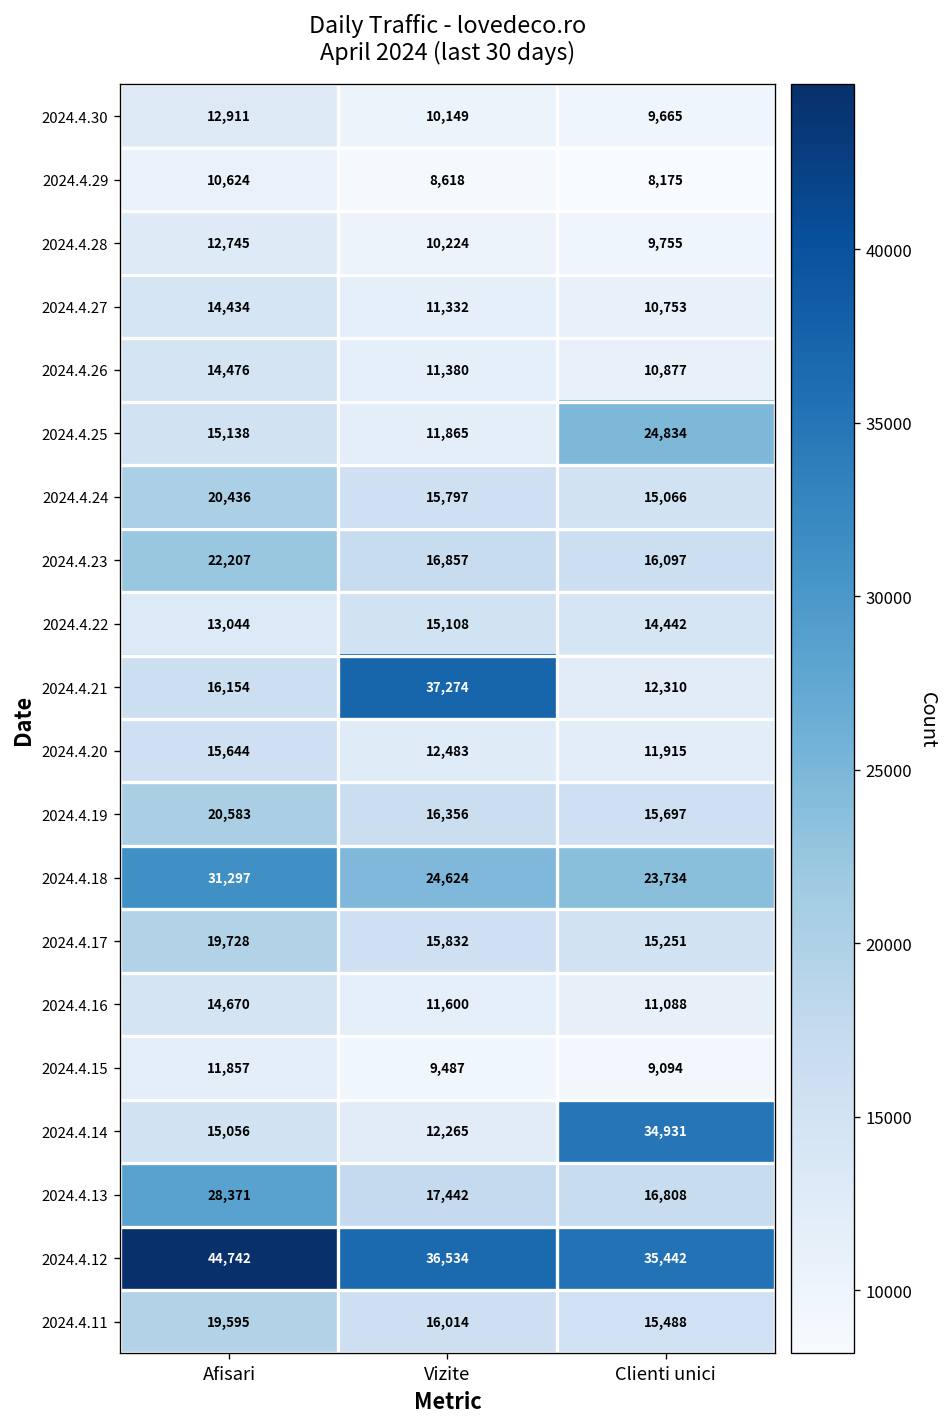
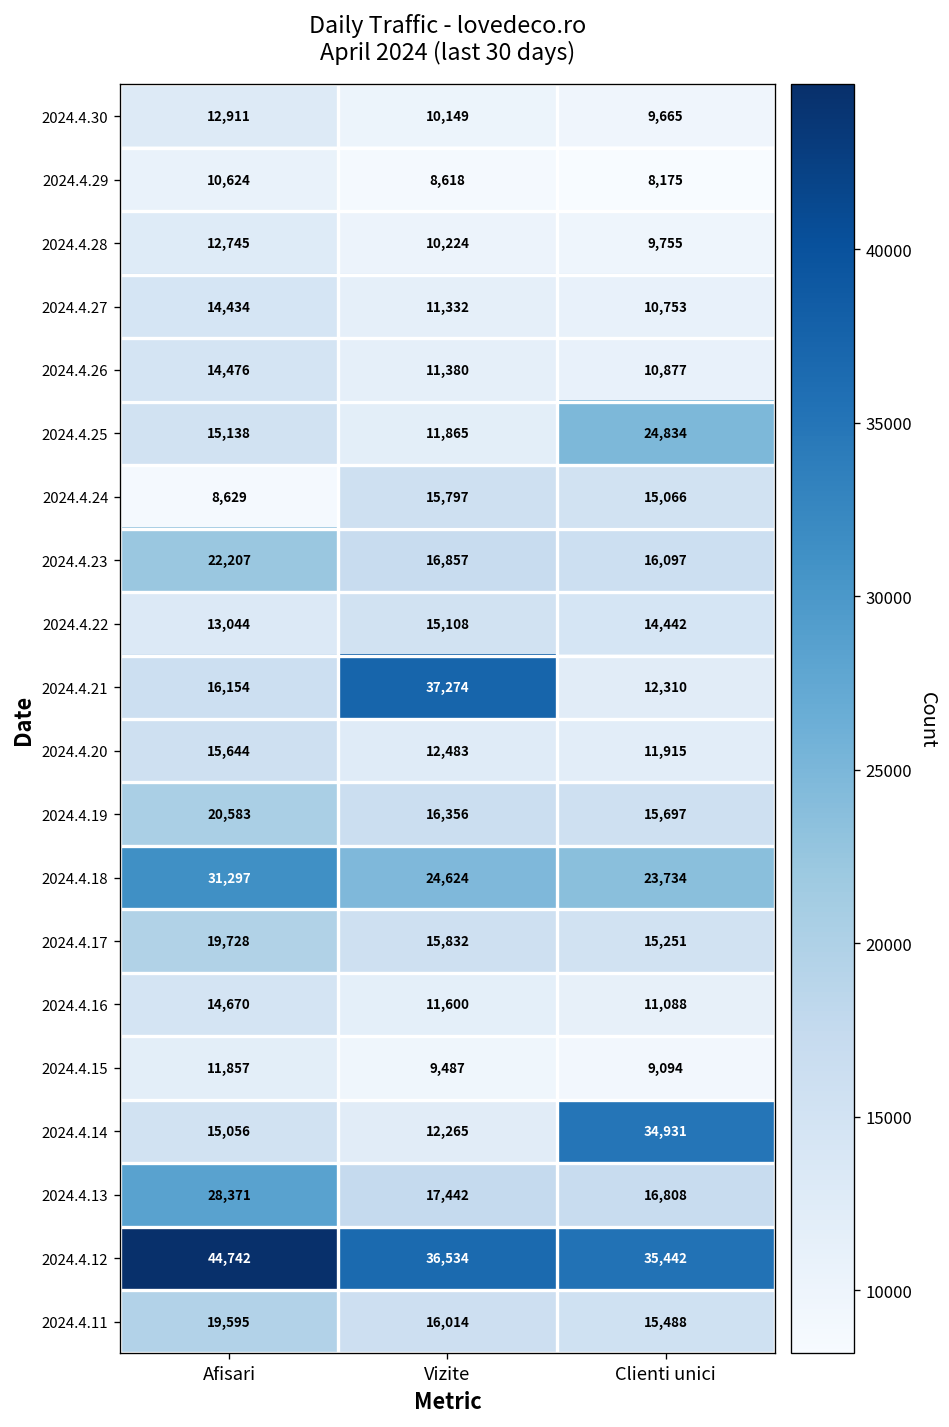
  {
    "2024.4.30": {
      "Afisari": "12,911",
      "Vizite": "10,149",
      "Clienti unici": "9,665"
    },
    "2024.4.29": {
      "Afisari": "10,624",
      "Vizite": "8,618",
      "Clienti unici": "8,175"
    },
    "2024.4.28": {
      "Afisari": "12,745",
      "Vizite": "10,224",
      "Clienti unici": "9,755"
    },
    "2024.4.27": {
      "Afisari": "14,434",
      "Vizite": "11,332",
      "Clienti unici": "10,753"
    },
    "2024.4.26": {
      "Afisari": "14,476",
      "Vizite": "11,380",
      "Clienti unici": "10,877"
    },
    "2024.4.25": {
      "Afisari": "15,138",
      "Vizite": "11,865",
      "Clienti unici": "24,834"
    },
    "2024.4.24": {
-     "Afisari": "20,436",
+     "Afisari": "8,629",
      "Vizite": "15,797",
      "Clienti unici": "15,066"
    },
    "2024.4.23": {
      "Afisari": "22,207",
      "Vizite": "16,857",
      "Clienti unici": "16,097"
    },
    "2024.4.22": {
      "Afisari": "13,044",
      "Vizite": "15,108",
      "Clienti unici": "14,442"
    },
    "2024.4.21": {
      "Afisari": "16,154",
      "Vizite": "37,274",
      "Clienti unici": "12,310"
    },
    "2024.4.20": {
      "Afisari": "15,644",
      "Vizite": "12,483",
      "Clienti unici": "11,915"
    },
    "2024.4.19": {
      "Afisari": "20,583",
      "Vizite": "16,356",
      "Clienti unici": "15,697"
    },
    "2024.4.18": {
      "Afisari": "31,297",
      "Vizite": "24,624",
      "Clienti unici": "23,734"
    },
    "2024.4.17": {
      "Afisari": "19,728",
      "Vizite": "15,832",
      "Clienti unici": "15,251"
    },
    "2024.4.16": {
      "Afisari": "14,670",
      "Vizite": "11,600",
      "Clienti unici": "11,088"
    },
    "2024.4.15": {
      "Afisari": "11,857",
      "Vizite": "9,487",
      "Clienti unici": "9,094"
    },
    "2024.4.14": {
      "Afisari": "15,056",
      "Vizite": "12,265",
      "Clienti unici": "34,931"
    },
    "2024.4.13": {
      "Afisari": "28,371",
      "Vizite": "17,442",
      "Clienti unici": "16,808"
    },
    "2024.4.12": {
      "Afisari": "44,742",
      "Vizite": "36,534",
      "Clienti unici": "35,442"
    },
    "2024.4.11": {
      "Afisari": "19,595",
      "Vizite": "16,014",
      "Clienti unici": "15,488"
    }
  }
